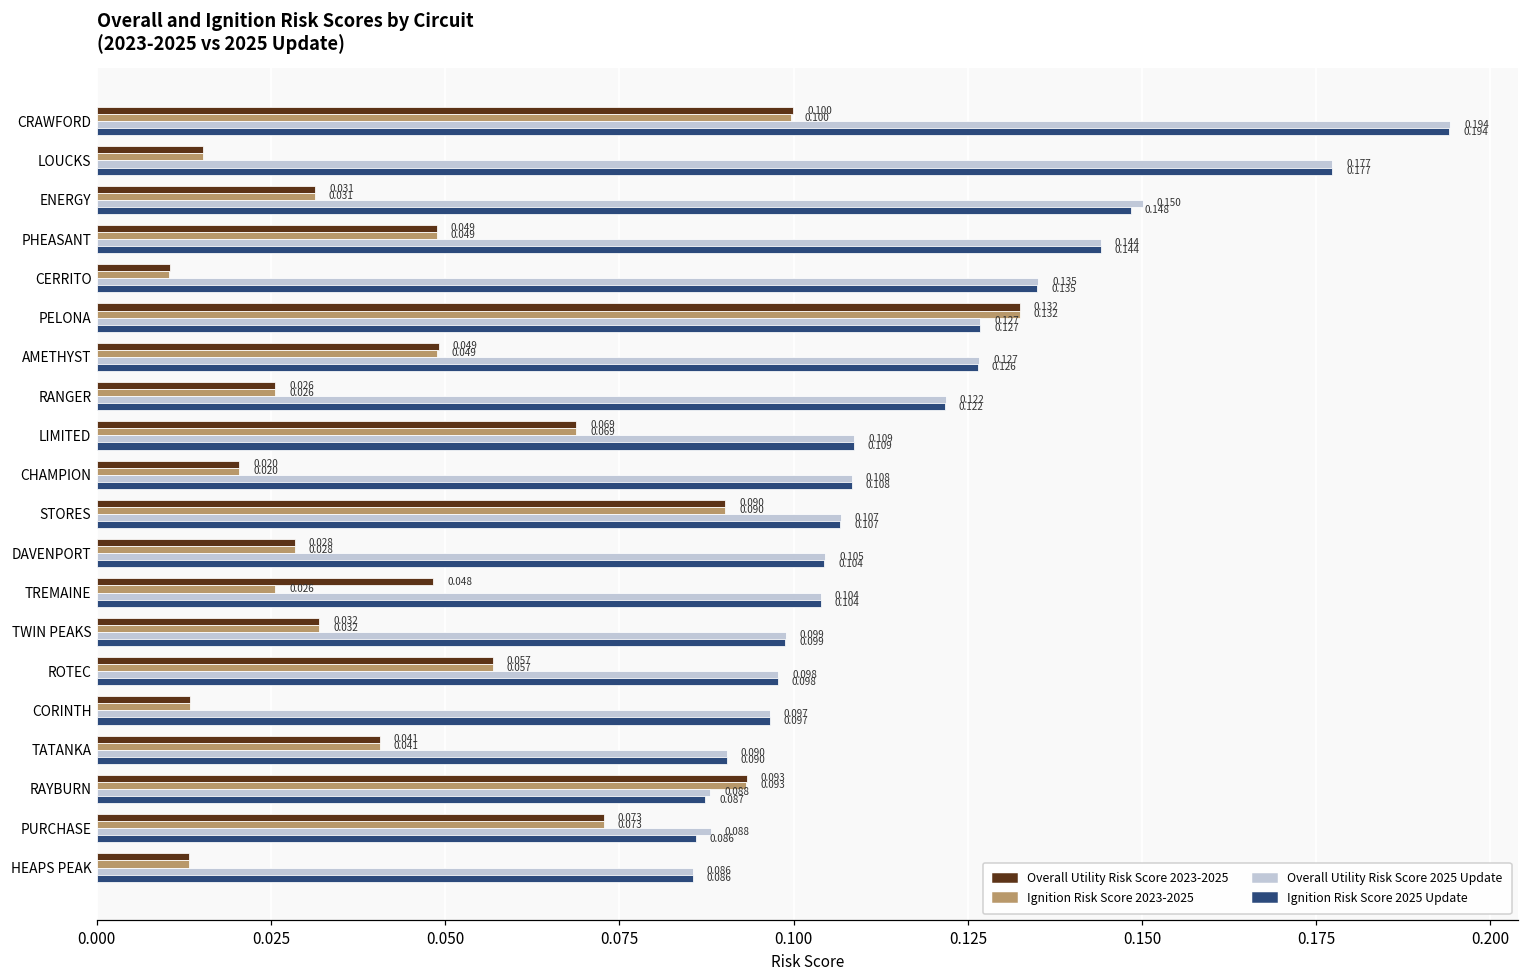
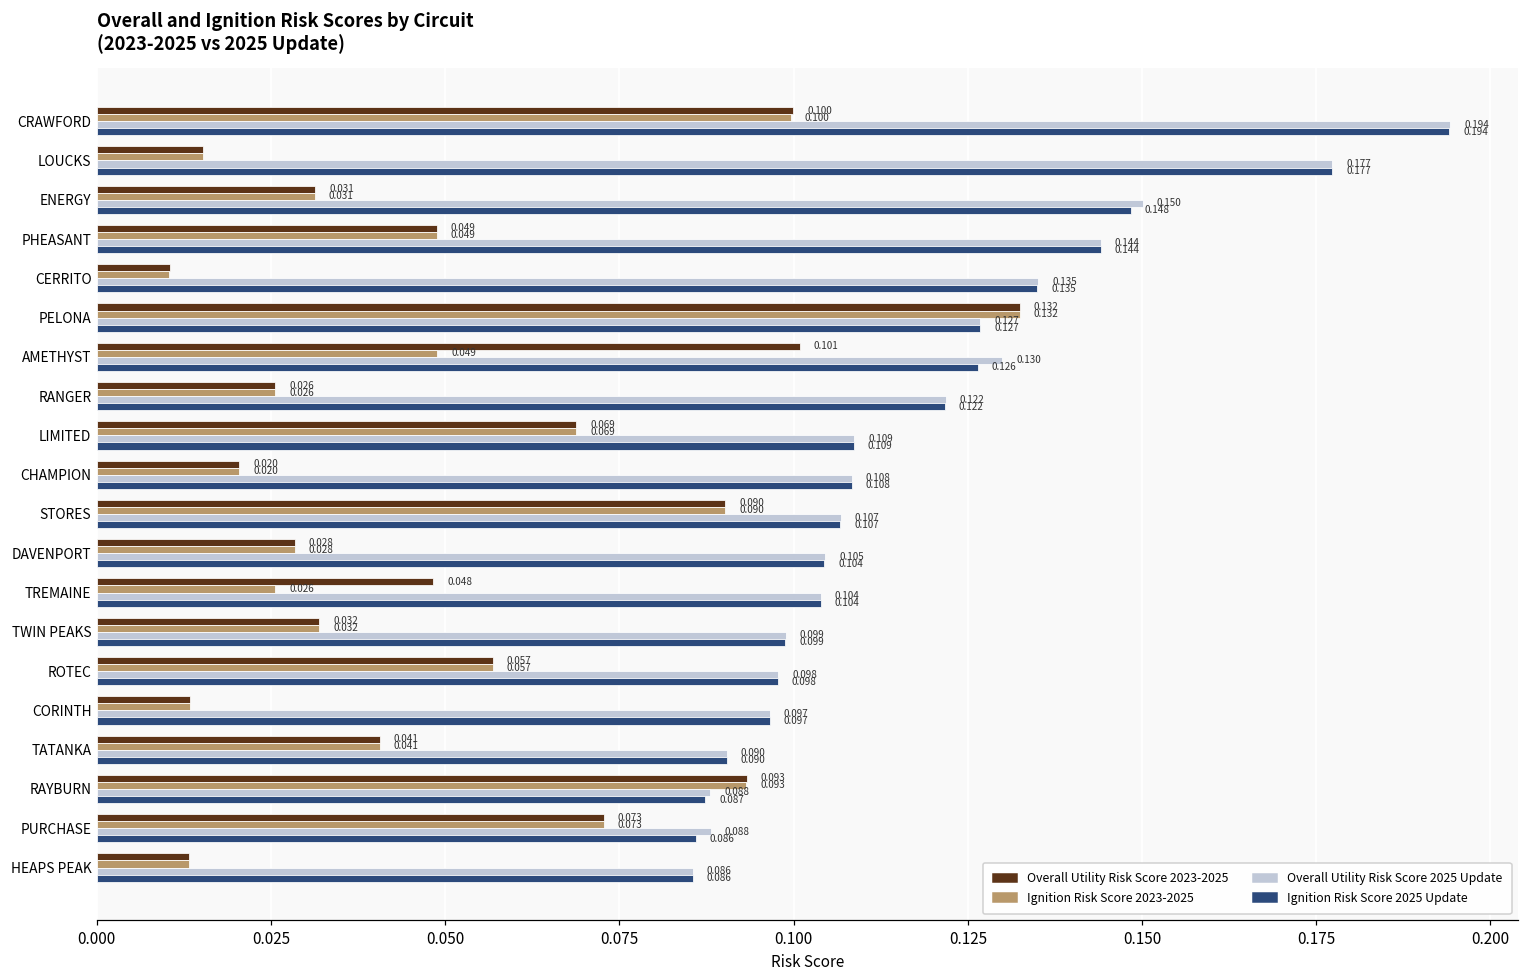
  {
    "Overall Utility Risk Score 2023-2025": {
-     "AMETHYST": 0.049,
+     "AMETHYST": 0.101,
      "TREMAINE": 0.048
    },
    "Ignition Risk Score 2023-2025": {
      "TREMAINE": 0.026
    },
    "Overall Utility Risk Score 2025 Update": {
      "ENERGY": 0.150,
-     "AMETHYST": 0.127,
+     "AMETHYST": 0.130,
      "PURCHASE": 0.088
    },
    "Ignition Risk Score 2025 Update": {
      "ENERGY": 0.148,
      "PURCHASE": 0.086
    }
  }
